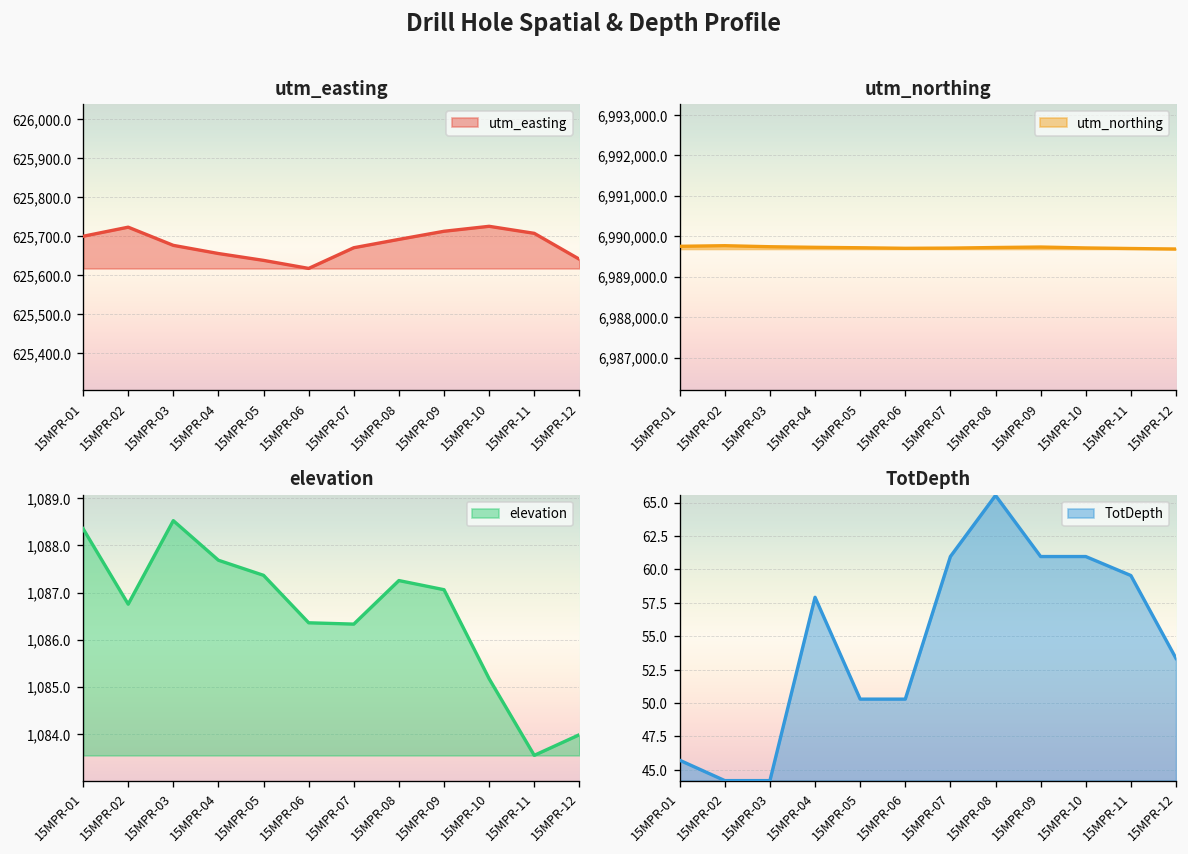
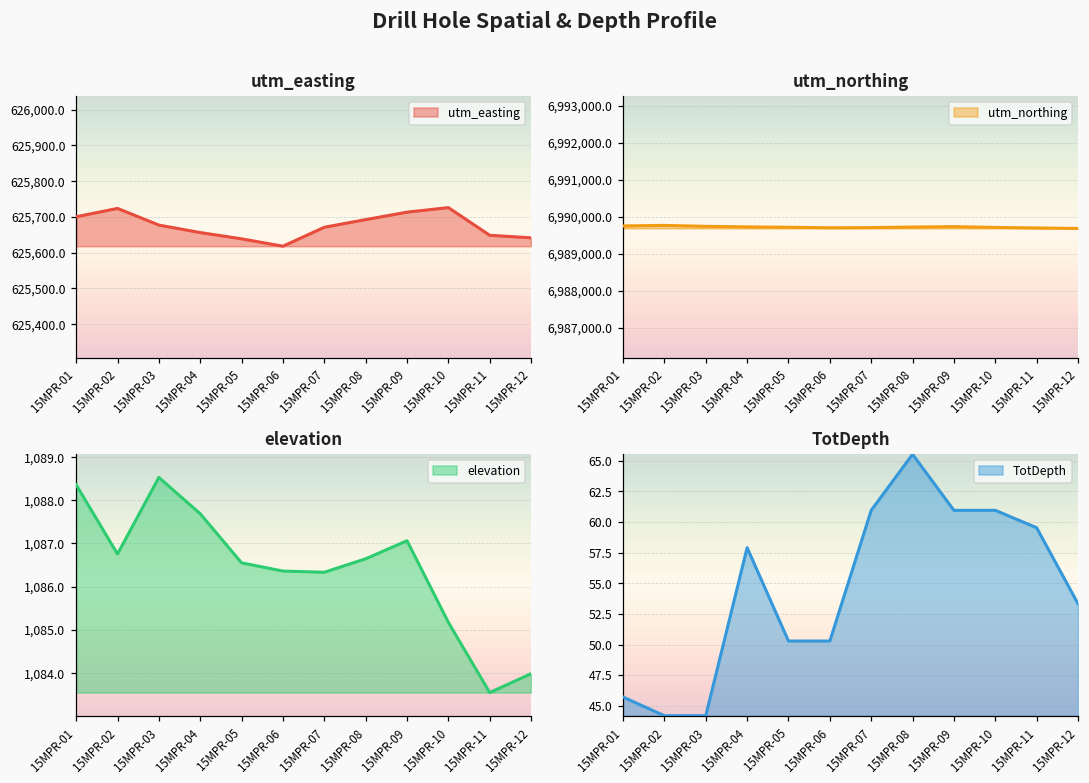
  {
    "utm_easting": {
      "15MPR-01": "625,700",
      "15MPR-02": "625,720",
      "15MPR-03": "625,680",
      "15MPR-04": "625,660",
      "15MPR-05": "625,640",
      "15MPR-06": "625,620",
      "15MPR-07": "625,670",
      "15MPR-08": "625,690",
      "15MPR-09": "625,710",
      "15MPR-10": "625,730",
-     "15MPR-11": "625,710",
+     "15MPR-11": "625,650",
      "15MPR-12": "625,640"
    },
    "utm_northing": {
      "15MPR-01": "6,989,800",
      "15MPR-02": "6,989,800",
      "15MPR-03": "6,989,700",
      "15MPR-04": "6,989,700",
      "15MPR-05": "6,989,700",
      "15MPR-06": "6,989,700",
      "15MPR-07": "6,989,700",
      "15MPR-08": "6,989,700",
      "15MPR-09": "6,989,700",
      "15MPR-10": "6,989,700",
      "15MPR-11": "6,989,700",
      "15MPR-12": "6,989,700"
    },
    "elevation": {
      "15MPR-01": "1,088.4",
      "15MPR-02": "1,086.8",
      "15MPR-03": "1,088.5",
      "15MPR-04": "1,087.7",
-     "15MPR-05": "1,087.4",
+     "15MPR-05": "1,086.6",
      "15MPR-06": "1,086.4",
      "15MPR-07": "1,086.3",
-     "15MPR-08": "1,087.3",
+     "15MPR-08": "1,086.6",
      "15MPR-09": "1,087.1",
      "15MPR-10": "1,085.2",
      "15MPR-11": "1,083.5",
      "15MPR-12": "1,084.0"
    },
    "TotDepth": {
      "15MPR-01": "45.7",
      "15MPR-02": "44.2",
      "15MPR-03": "44.2",
      "15MPR-04": "57.9",
      "15MPR-05": "50.3",
      "15MPR-06": "50.3",
      "15MPR-07": "61.0",
      "15MPR-08": "65.5",
      "15MPR-09": "61.0",
      "15MPR-10": "61.0",
      "15MPR-11": "59.5",
      "15MPR-12": "53.3"
    }
  }
